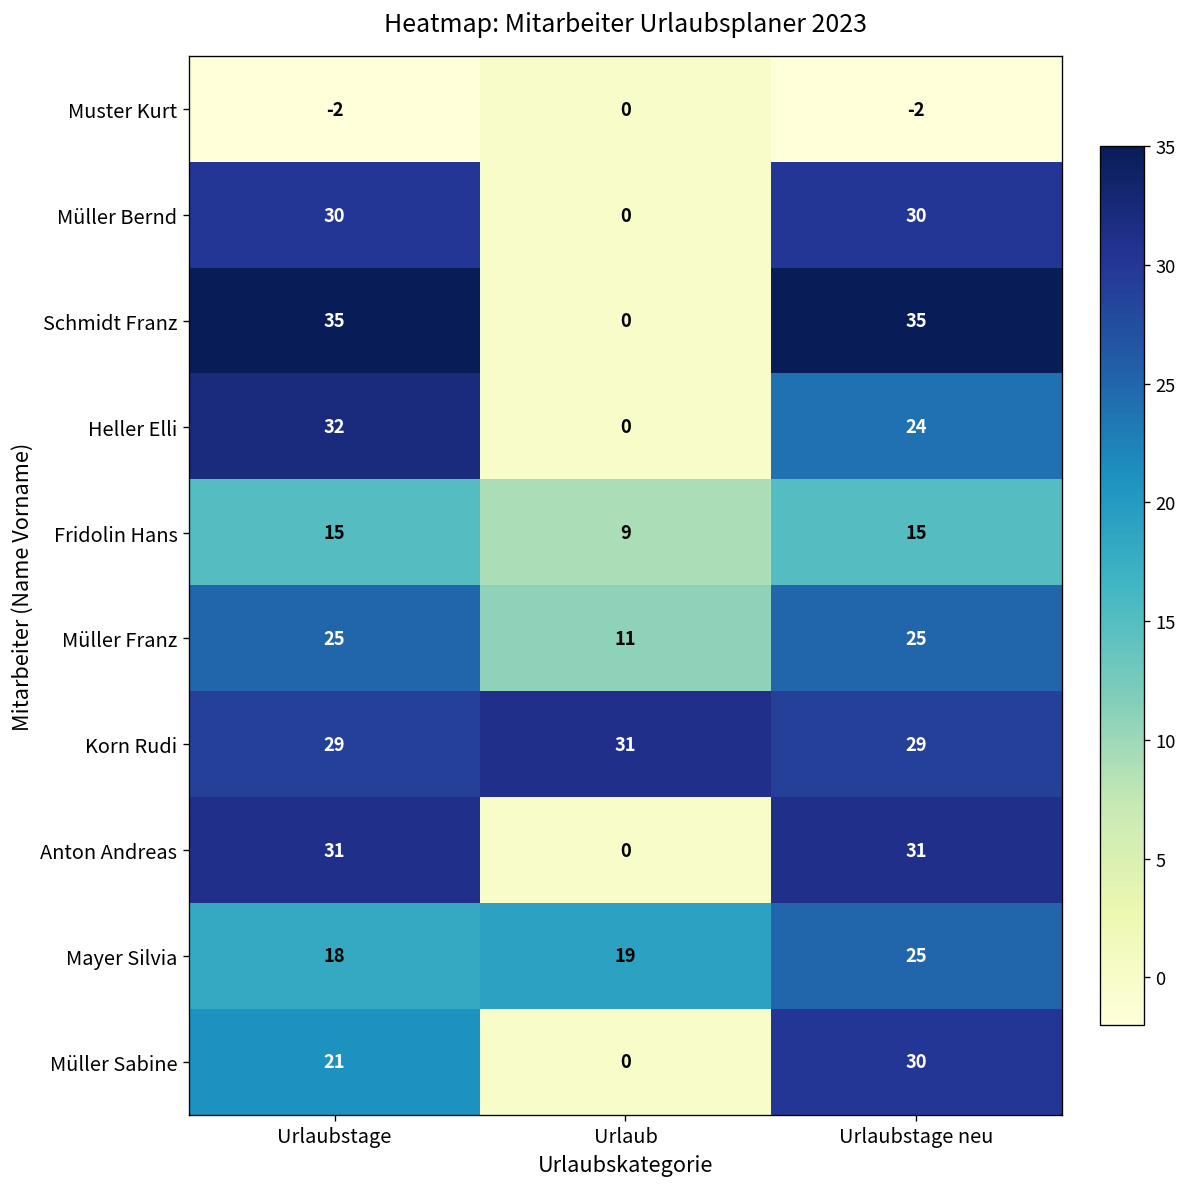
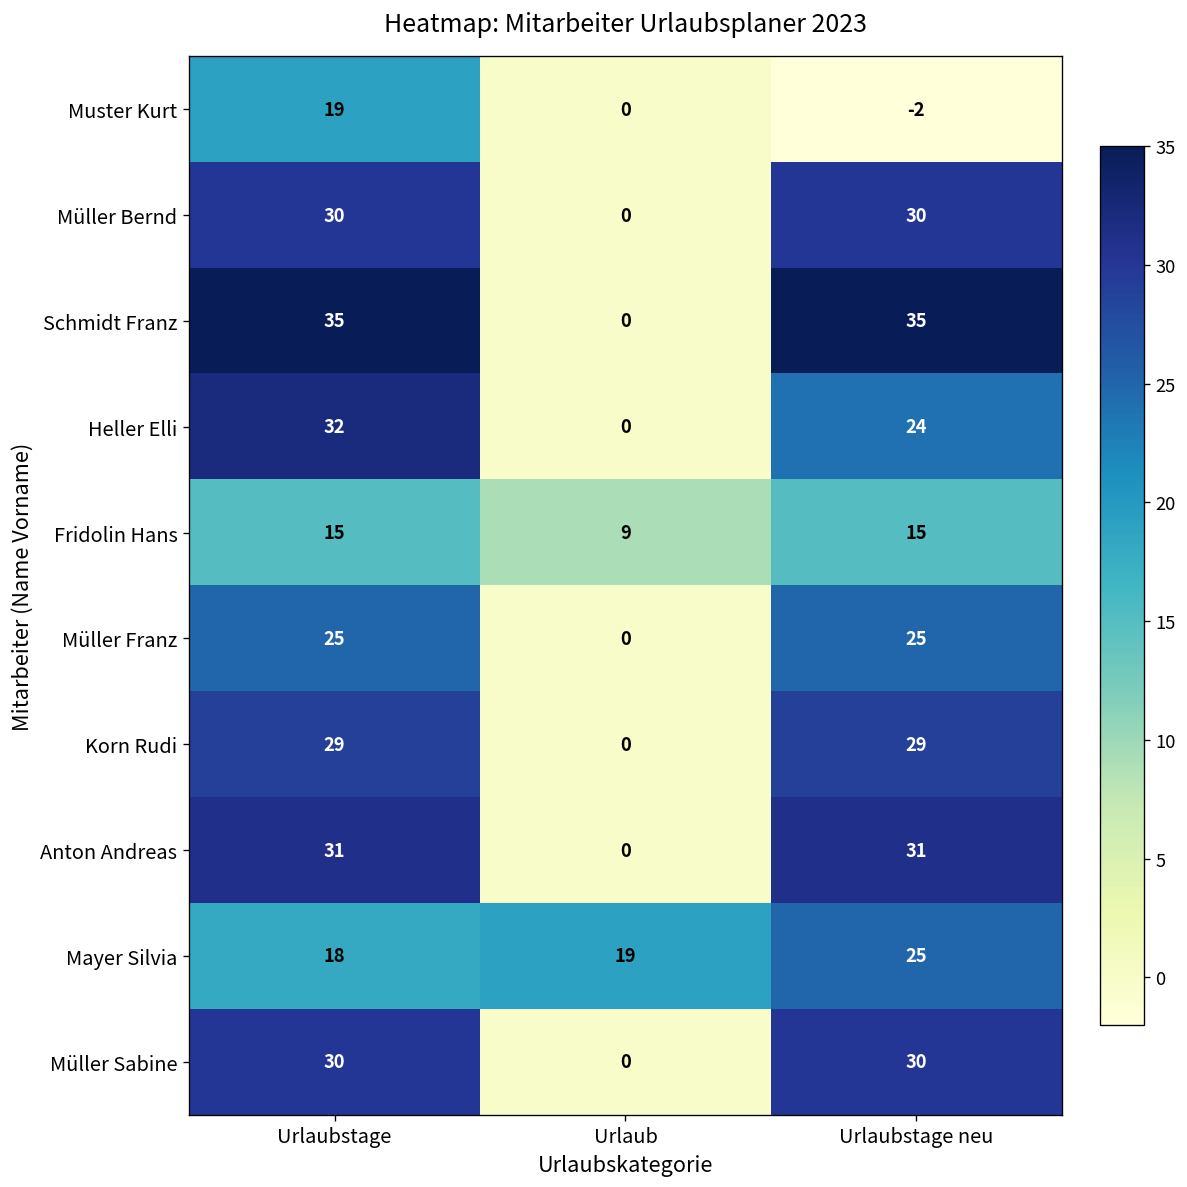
  {
    "Muster Kurt": {
-     "Urlaubstage": -2,
+     "Urlaubstage": 19,
      "Urlaub": 0,
      "Urlaubstage neu": -2
    },
    "Müller Bernd": {
      "Urlaubstage": 30,
      "Urlaub": 0,
      "Urlaubstage neu": 30
    },
    "Schmidt Franz": {
      "Urlaubstage": 35,
      "Urlaub": 0,
      "Urlaubstage neu": 35
    },
    "Heller Elli": {
      "Urlaubstage": 32,
      "Urlaub": 0,
      "Urlaubstage neu": 24
    },
    "Fridolin Hans": {
      "Urlaubstage": 15,
      "Urlaub": 9,
      "Urlaubstage neu": 15
    },
    "Müller Franz": {
      "Urlaubstage": 25,
-     "Urlaub": 11,
+     "Urlaub": 0,
      "Urlaubstage neu": 25
    },
    "Korn Rudi": {
      "Urlaubstage": 29,
-     "Urlaub": 31,
+     "Urlaub": 0,
      "Urlaubstage neu": 29
    },
    "Anton Andreas": {
      "Urlaubstage": 31,
      "Urlaub": 0,
      "Urlaubstage neu": 31
    },
    "Mayer Silvia": {
      "Urlaubstage": 18,
      "Urlaub": 19,
      "Urlaubstage neu": 25
    },
    "Müller Sabine": {
-     "Urlaubstage": 21,
+     "Urlaubstage": 30,
      "Urlaub": 0,
      "Urlaubstage neu": 30
    }
  }
